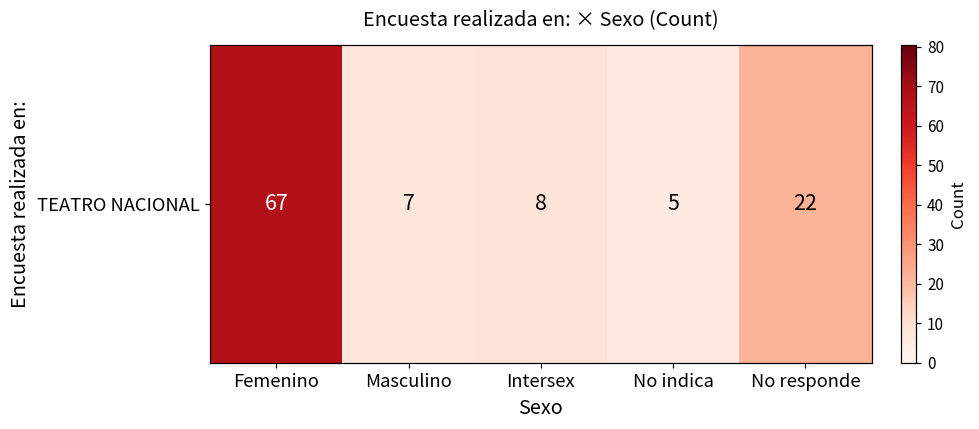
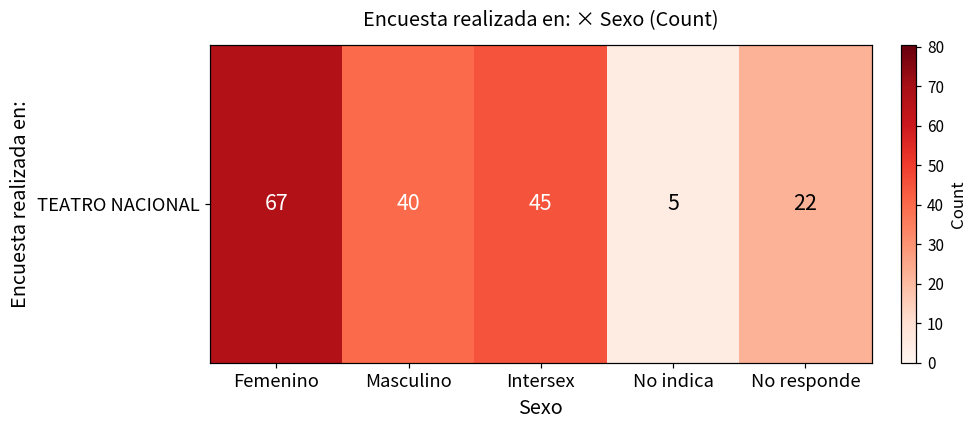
  {
    "TEATRO NACIONAL": {
      "Femenino": 67,
-     "Masculino": 7,
-     "Intersex": 8,
+     "Masculino": 40,
+     "Intersex": 45,
      "No indica": 5,
      "No responde": 22
    }
  }
